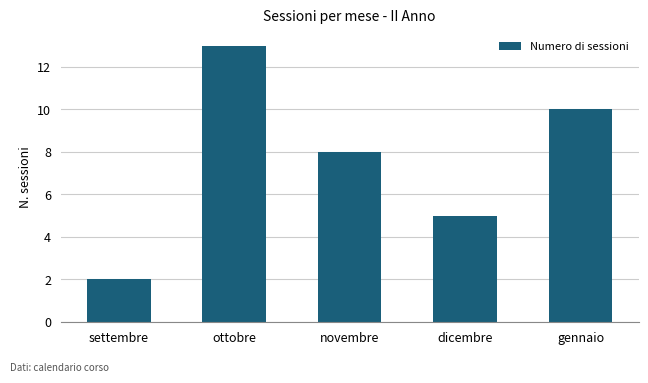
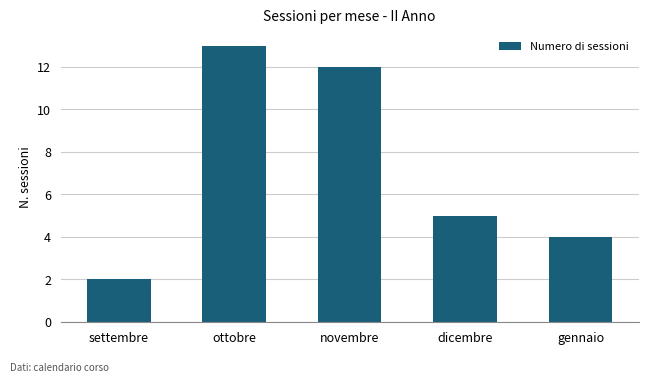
  {
    "settembre": 2,
    "ottobre": 13,
-   "novembre": 8,
+   "novembre": 12,
    "dicembre": 5,
-   "gennaio": 10
+   "gennaio": 4
  }
